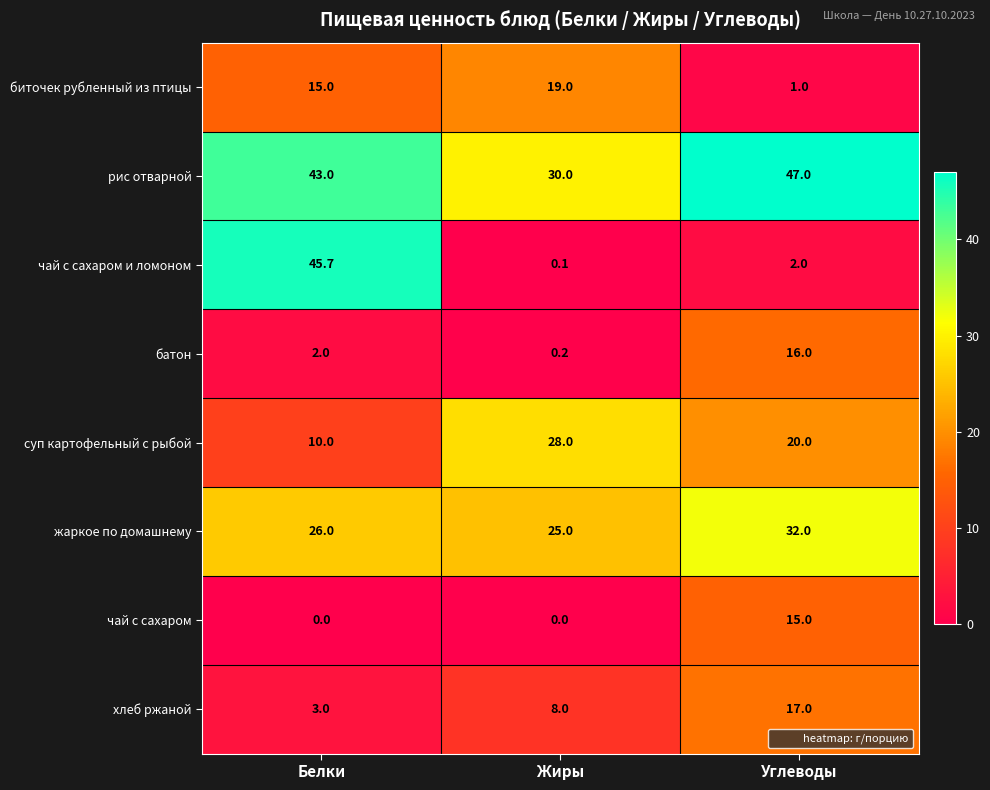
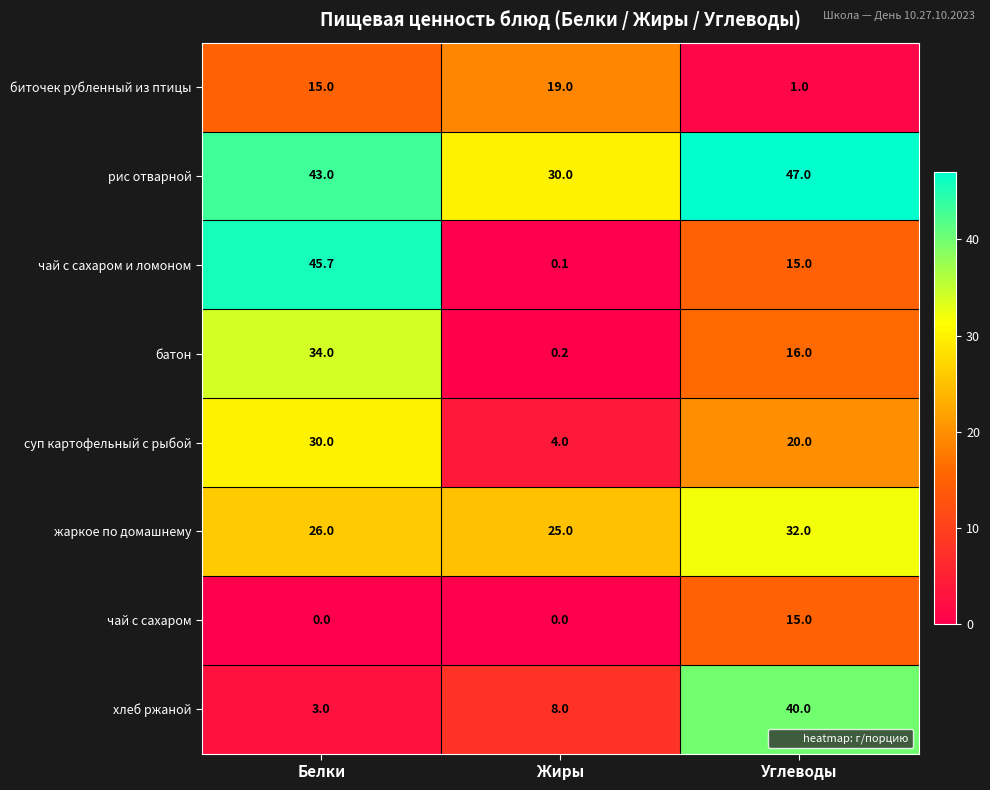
  {
    "биточек рубленный из птицы": {
      "Белки": 15.0,
      "Жиры": 19.0,
      "Углеводы": 1.0
    },
    "рис отварной": {
      "Белки": 43.0,
      "Жиры": 30.0,
      "Углеводы": 47.0
    },
    "чай с сахаром и ломоном": {
      "Белки": 45.7,
      "Жиры": 0.1,
-     "Углеводы": 2.0
+     "Углеводы": 15.0
    },
    "батон": {
-     "Белки": 2.0,
+     "Белки": 34.0,
      "Жиры": 0.2,
      "Углеводы": 16.0
    },
    "суп картофельный с рыбой": {
-     "Белки": 10.0,
-     "Жиры": 28.0,
+     "Белки": 30.0,
+     "Жиры": 4.0,
      "Углеводы": 20.0
    },
    "жаркое по домашнему": {
      "Белки": 26.0,
      "Жиры": 25.0,
      "Углеводы": 32.0
    },
    "чай с сахаром": {
      "Белки": 0.0,
      "Жиры": 0.0,
      "Углеводы": 15.0
    },
    "хлеб ржаной": {
      "Белки": 3.0,
      "Жиры": 8.0,
-     "Углеводы": 17.0
+     "Углеводы": 40.0
    }
  }
